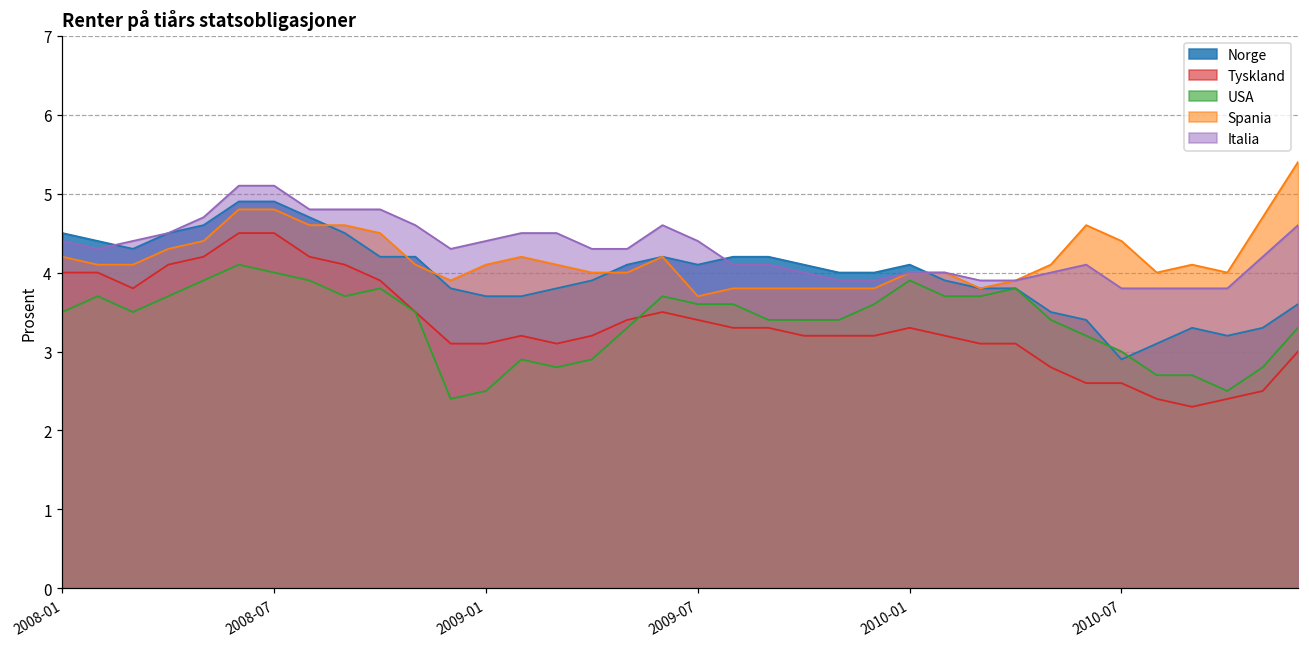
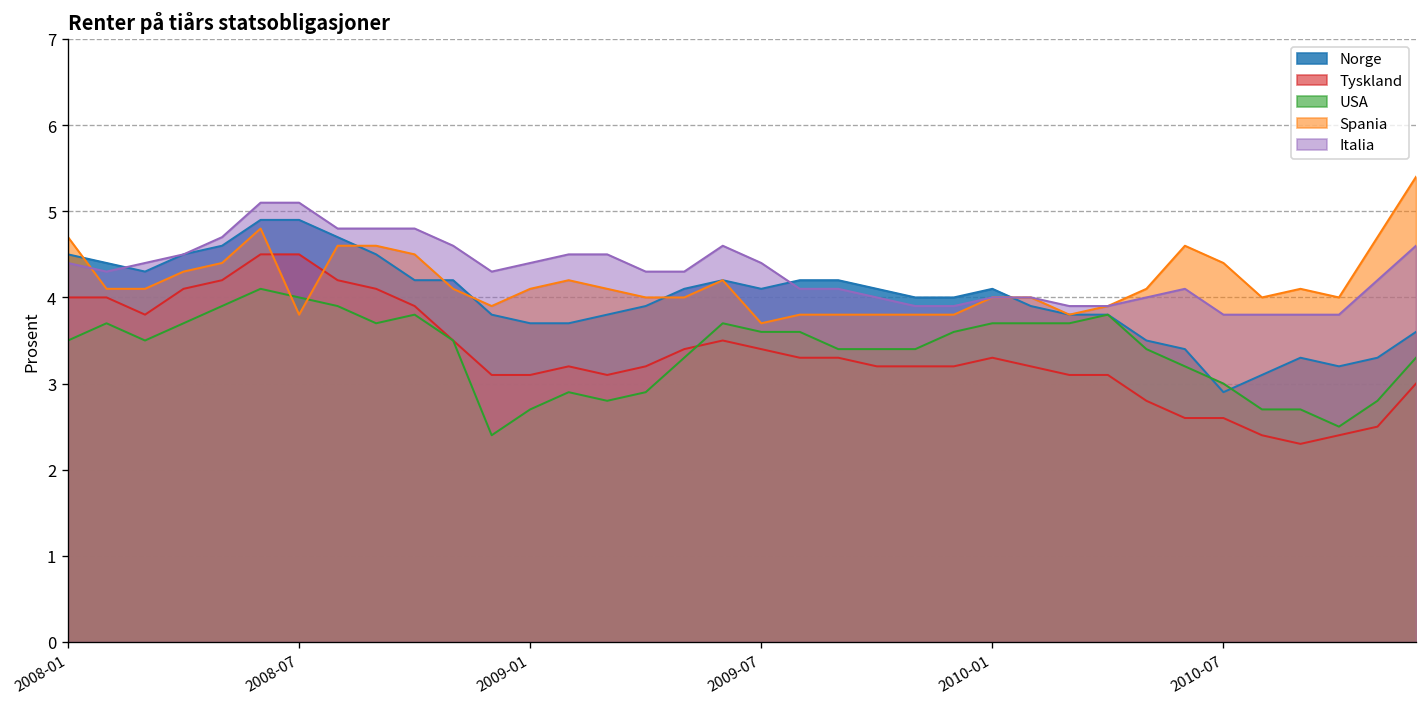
  {
    "Norge": {
      "2008-01": 4.5,
      "2008-07": 4.9,
      "2009-01": 3.7,
      "2009-07": 4.1,
      "2010-01": 4.1,
      "2010-07": 2.9
    },
    "Tyskland": {
      "2008-01": 4.0,
      "2008-07": 4.5,
      "2009-01": 3.1,
      "2009-07": 3.4,
      "2010-01": 3.3,
      "2010-07": 2.6
    },
    "USA": {
      "2008-01": 3.5,
      "2008-07": 4.0,
-     "2009-01": 2.5,
+     "2009-01": 2.7,
      "2009-07": 3.6,
-     "2010-01": 3.9,
+     "2010-01": 3.7,
      "2010-07": 3.0
    },
    "Spania": {
-     "2008-01": 4.2,
-     "2008-07": 4.8,
+     "2008-01": 4.7,
+     "2008-07": 3.8,
      "2009-01": 4.1,
      "2009-07": 3.7,
      "2010-07": 4.4
    },
    "Italia": {
      "2008-01": 4.4,
      "2008-07": 5.1,
      "2009-01": 4.4,
      "2009-07": 4.4,
      "2010-07": 3.8
    }
  }
